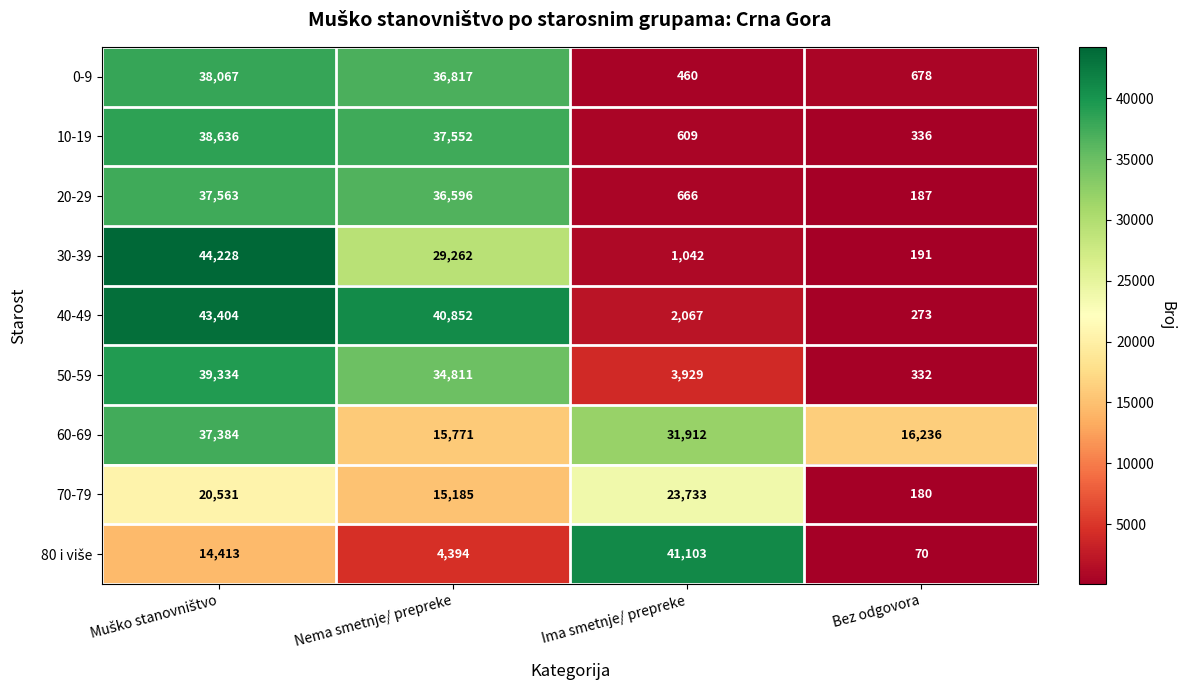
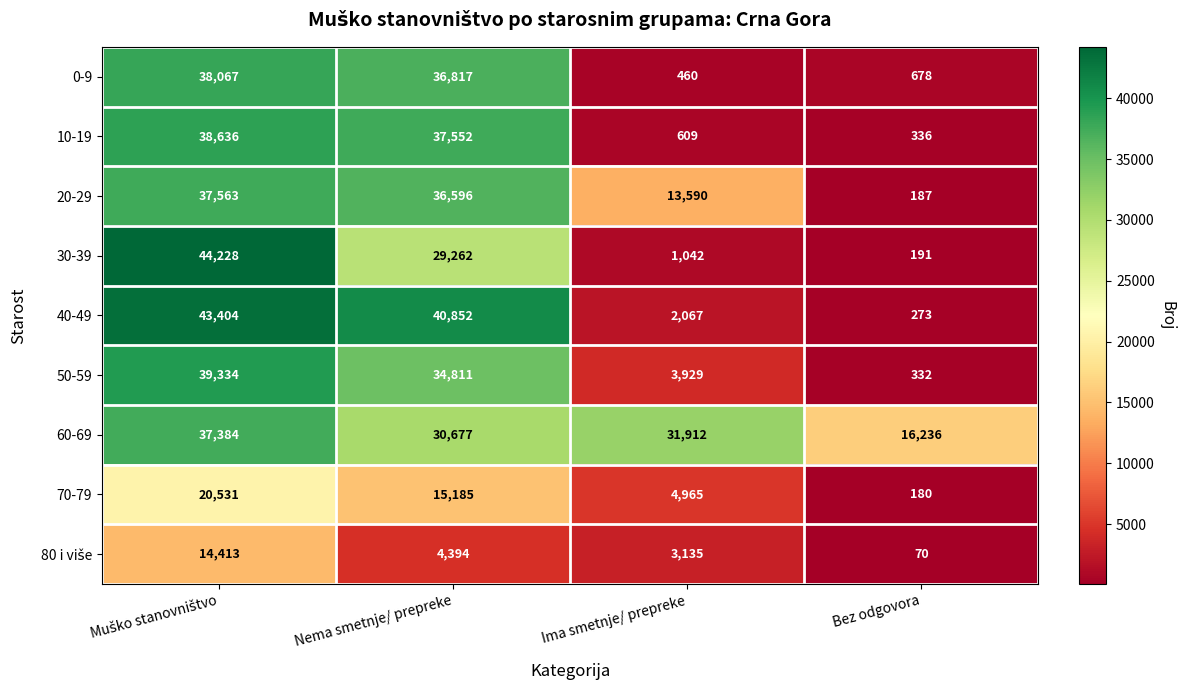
  {
    "0-9": {
      "Muško stanovništvo": "38,067",
      "Nema smetnje/ prepreke": "36,817",
      "Ima smetnje/ prepreke": "460",
      "Bez odgovora": "678"
    },
    "10-19": {
      "Muško stanovništvo": "38,636",
      "Nema smetnje/ prepreke": "37,552",
      "Ima smetnje/ prepreke": "609",
      "Bez odgovora": "336"
    },
    "20-29": {
      "Muško stanovništvo": "37,563",
      "Nema smetnje/ prepreke": "36,596",
-     "Ima smetnje/ prepreke": "666",
+     "Ima smetnje/ prepreke": "13,590",
      "Bez odgovora": "187"
    },
    "30-39": {
      "Muško stanovništvo": "44,228",
      "Nema smetnje/ prepreke": "29,262",
      "Ima smetnje/ prepreke": "1,042",
      "Bez odgovora": "191"
    },
    "40-49": {
      "Muško stanovništvo": "43,404",
      "Nema smetnje/ prepreke": "40,852",
      "Ima smetnje/ prepreke": "2,067",
      "Bez odgovora": "273"
    },
    "50-59": {
      "Muško stanovništvo": "39,334",
      "Nema smetnje/ prepreke": "34,811",
      "Ima smetnje/ prepreke": "3,929",
      "Bez odgovora": "332"
    },
    "60-69": {
      "Muško stanovništvo": "37,384",
-     "Nema smetnje/ prepreke": "15,771",
+     "Nema smetnje/ prepreke": "30,677",
      "Ima smetnje/ prepreke": "31,912",
      "Bez odgovora": "16,236"
    },
    "70-79": {
      "Muško stanovništvo": "20,531",
      "Nema smetnje/ prepreke": "15,185",
-     "Ima smetnje/ prepreke": "23,733",
+     "Ima smetnje/ prepreke": "4,965",
      "Bez odgovora": "180"
    },
    "80 i više": {
      "Muško stanovništvo": "14,413",
      "Nema smetnje/ prepreke": "4,394",
-     "Ima smetnje/ prepreke": "41,103",
+     "Ima smetnje/ prepreke": "3,135",
      "Bez odgovora": "70"
    }
  }
